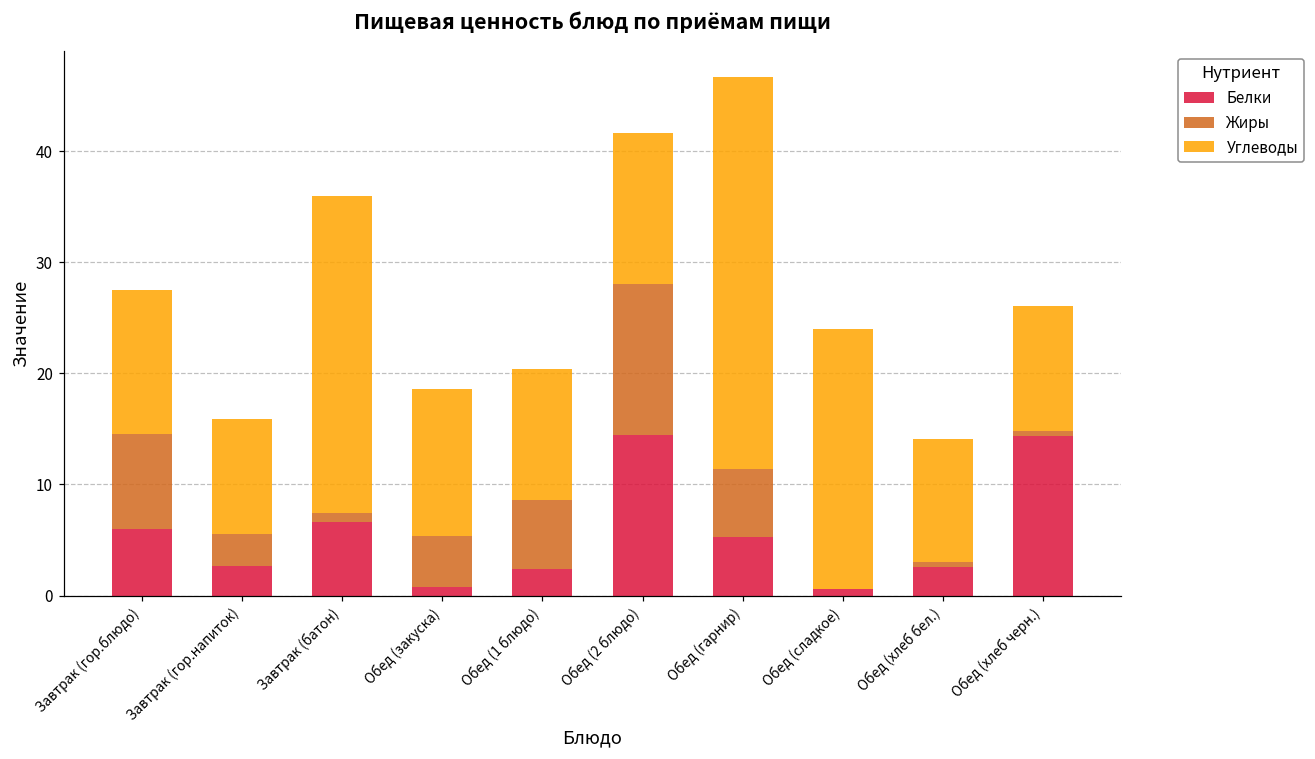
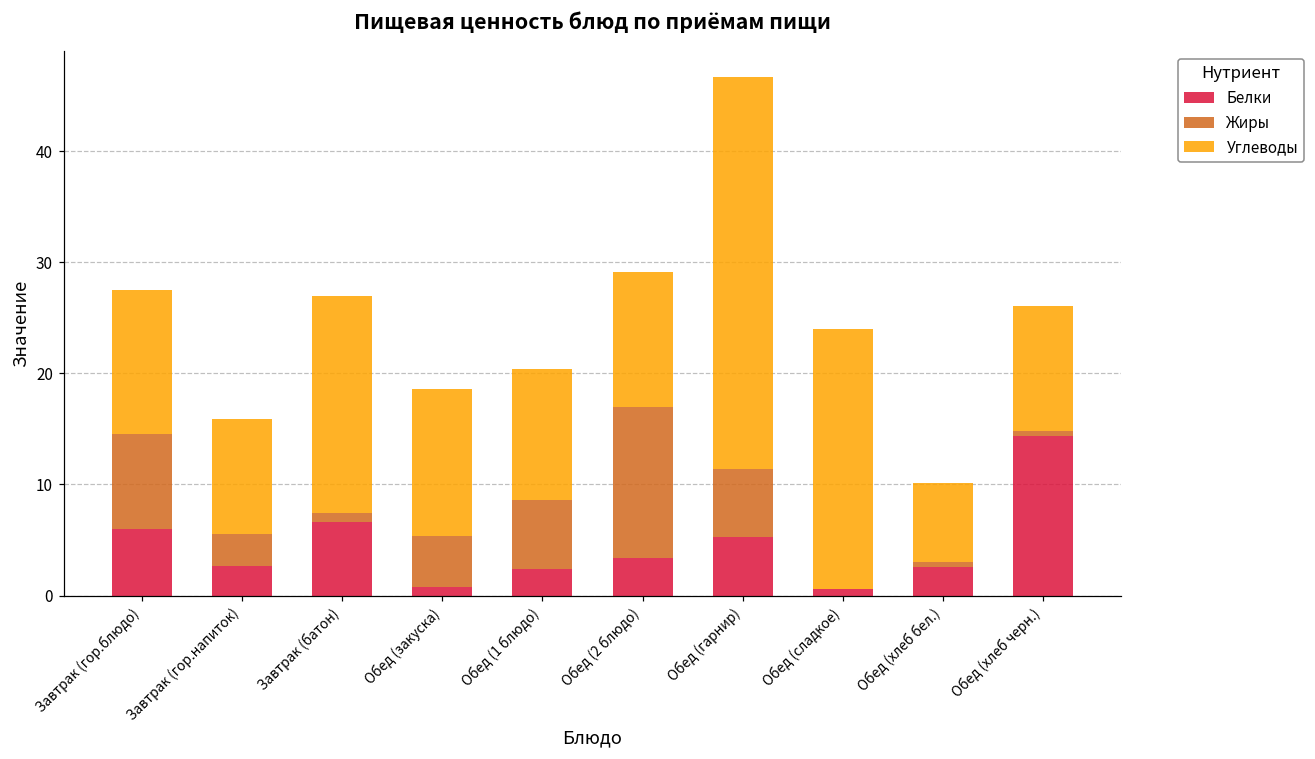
  {
    "Белки": {
      "Завтрак (гор.блюдо)": 6.0,
      "Завтрак (гор.напиток)": 2.7,
      "Завтрак (батон)": 6.6,
      "Обед (закуска)": 0.8,
      "Обед (1 блюдо)": 2.4,
-     "Обед (2 блюдо)": 14.5,
+     "Обед (2 блюдо)": 3.4,
      "Обед (гарнир)": 5.3,
      "Обед (сладкое)": 0.6,
      "Обед (хлеб бел.)": 2.6,
      "Обед (хлеб черн.)": 14.4
    },
    "Жиры": {
      "Завтрак (гор.блюдо)": 8.6,
      "Завтрак (гор.напиток)": 2.8,
      "Завтрак (батон)": 0.8,
      "Обед (закуска)": 4.6,
      "Обед (1 блюдо)": 6.2,
      "Обед (2 блюдо)": 13.6,
      "Обед (гарнир)": 6.2,
      "Обед (сладкое)": 0.0,
      "Обед (хлеб бел.)": 0.5,
      "Обед (хлеб черн.)": 0.4
    },
    "Углеводы": {
      "Завтрак (гор.блюдо)": 13.0,
      "Завтрак (гор.напиток)": 10.4,
-     "Завтрак (батон)": 28.5,
+     "Завтрак (батон)": 19.5,
      "Обед (закуска)": 13.3,
      "Обед (1 блюдо)": 11.7,
-     "Обед (2 блюдо)": 13.6,
+     "Обед (2 блюдо)": 12.1,
      "Обед (гарнир)": 35.3,
      "Обед (сладкое)": 23.4,
-     "Обед (хлеб бел.)": 11.1,
+     "Обед (хлеб бел.)": 7.1,
      "Обед (хлеб черн.)": 11.2
    }
  }
